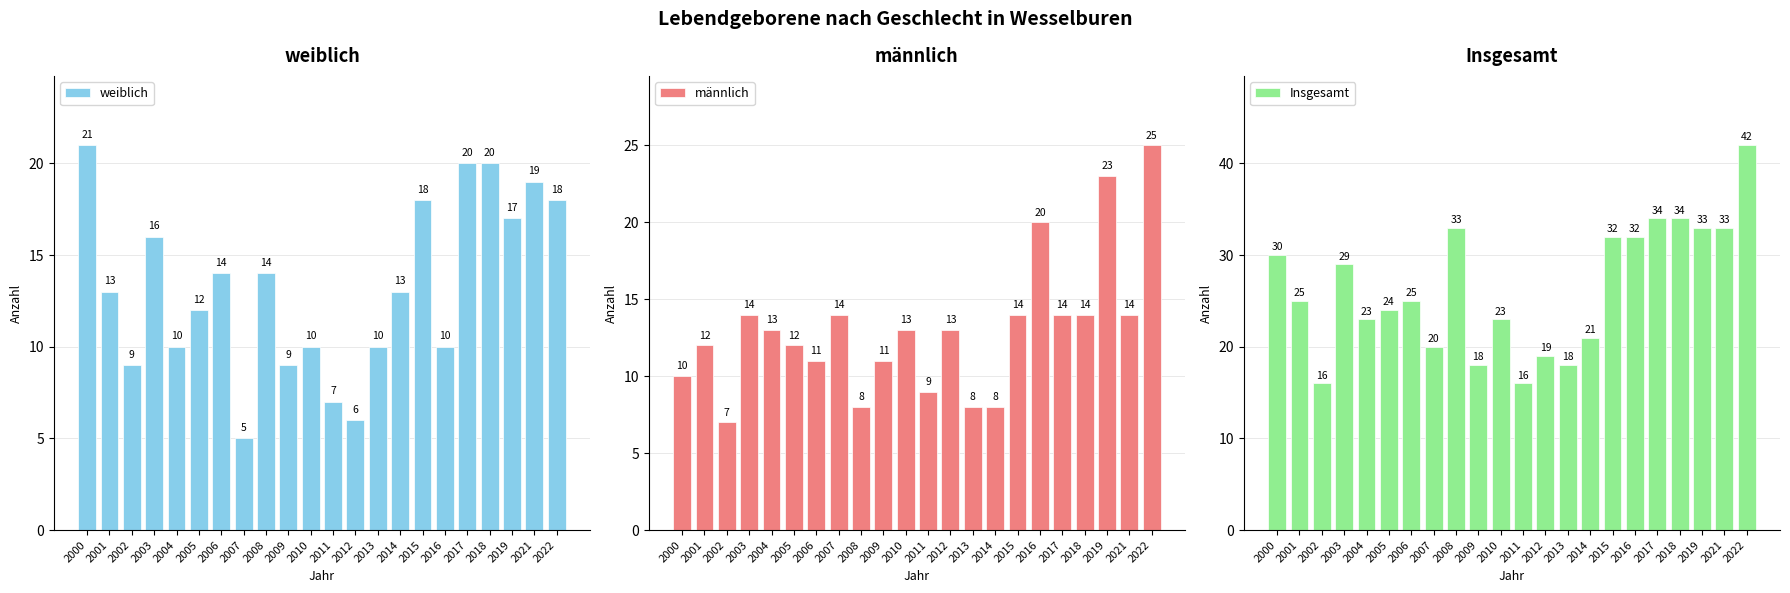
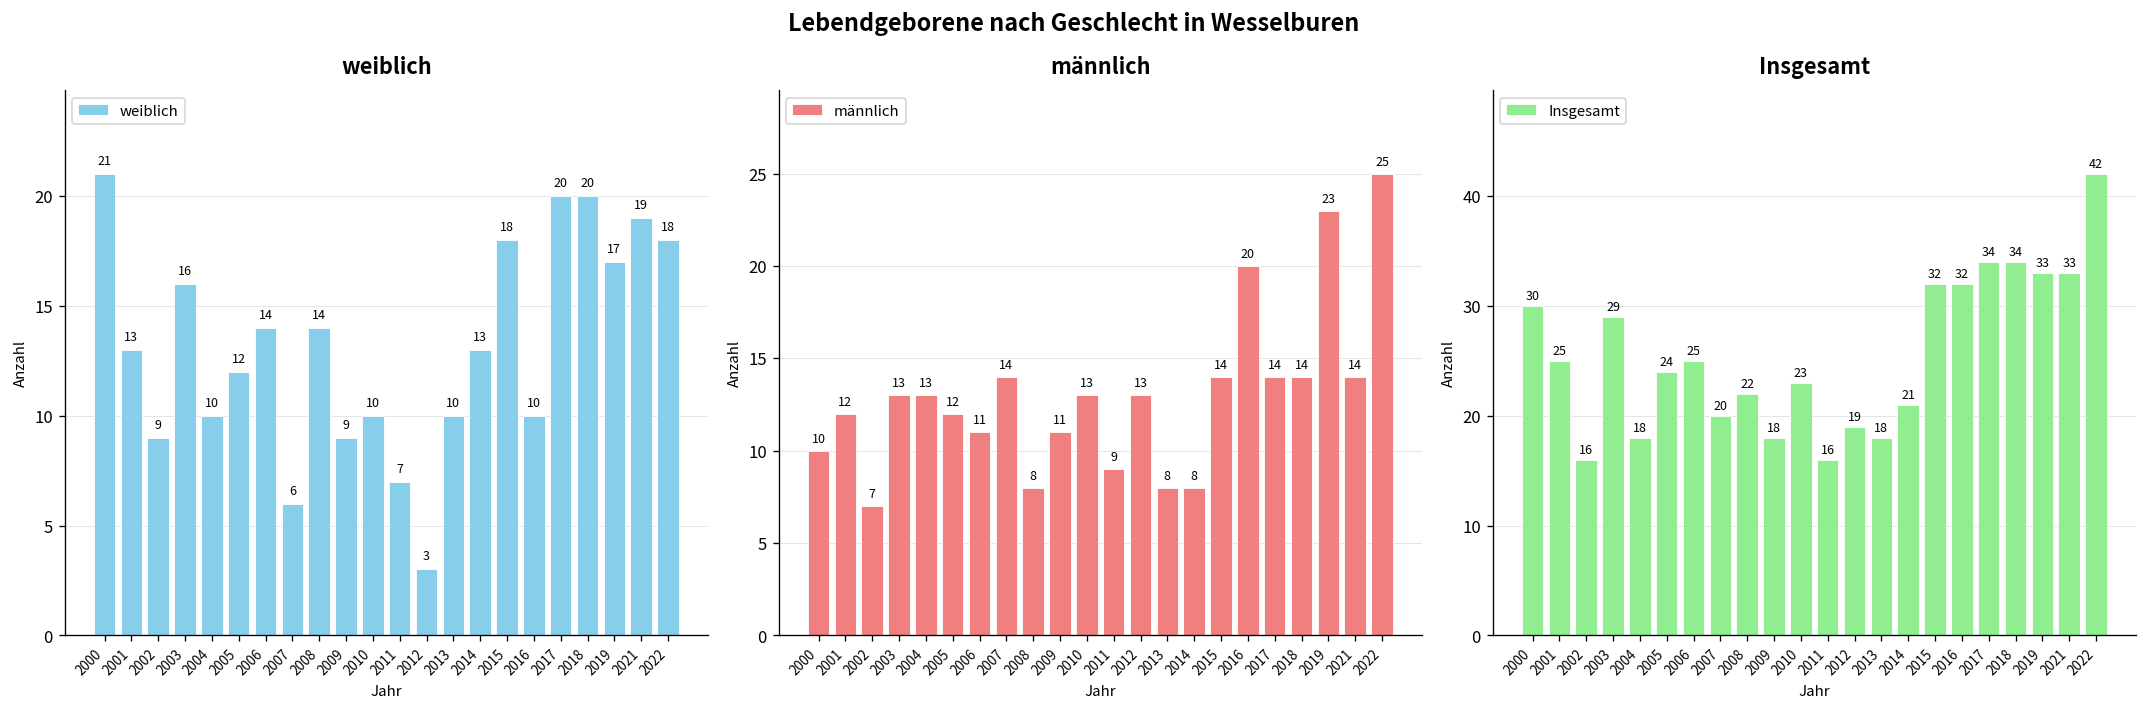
  {
    "weiblich": {
      "2000": 21,
      "2001": 13,
      "2002": 9,
      "2003": 16,
      "2004": 10,
      "2005": 12,
      "2006": 14,
-     "2007": 5,
+     "2007": 6,
      "2008": 14,
      "2009": 9,
      "2010": 10,
      "2011": 7,
-     "2012": 6,
+     "2012": 3,
      "2013": 10,
      "2014": 13,
      "2015": 18,
      "2016": 10,
      "2017": 20,
      "2018": 20,
      "2019": 17,
      "2021": 19,
      "2022": 18
    },
    "männlich": {
      "2000": 10,
      "2001": 12,
      "2002": 7,
-     "2003": 14,
+     "2003": 13,
      "2004": 13,
      "2005": 12,
      "2006": 11,
      "2007": 14,
      "2008": 8,
      "2009": 11,
      "2010": 13,
      "2011": 9,
      "2012": 13,
      "2013": 8,
      "2014": 8,
      "2015": 14,
      "2016": 20,
      "2017": 14,
      "2018": 14,
      "2019": 23,
      "2021": 14,
      "2022": 25
    },
    "Insgesamt": {
      "2000": 30,
      "2001": 25,
      "2002": 16,
      "2003": 29,
-     "2004": 23,
+     "2004": 18,
      "2005": 24,
      "2006": 25,
      "2007": 20,
-     "2008": 33,
+     "2008": 22,
      "2009": 18,
      "2010": 23,
      "2011": 16,
      "2012": 19,
      "2013": 18,
      "2014": 21,
      "2015": 32,
      "2016": 32,
      "2017": 34,
      "2018": 34,
      "2019": 33,
      "2021": 33,
      "2022": 42
    }
  }
